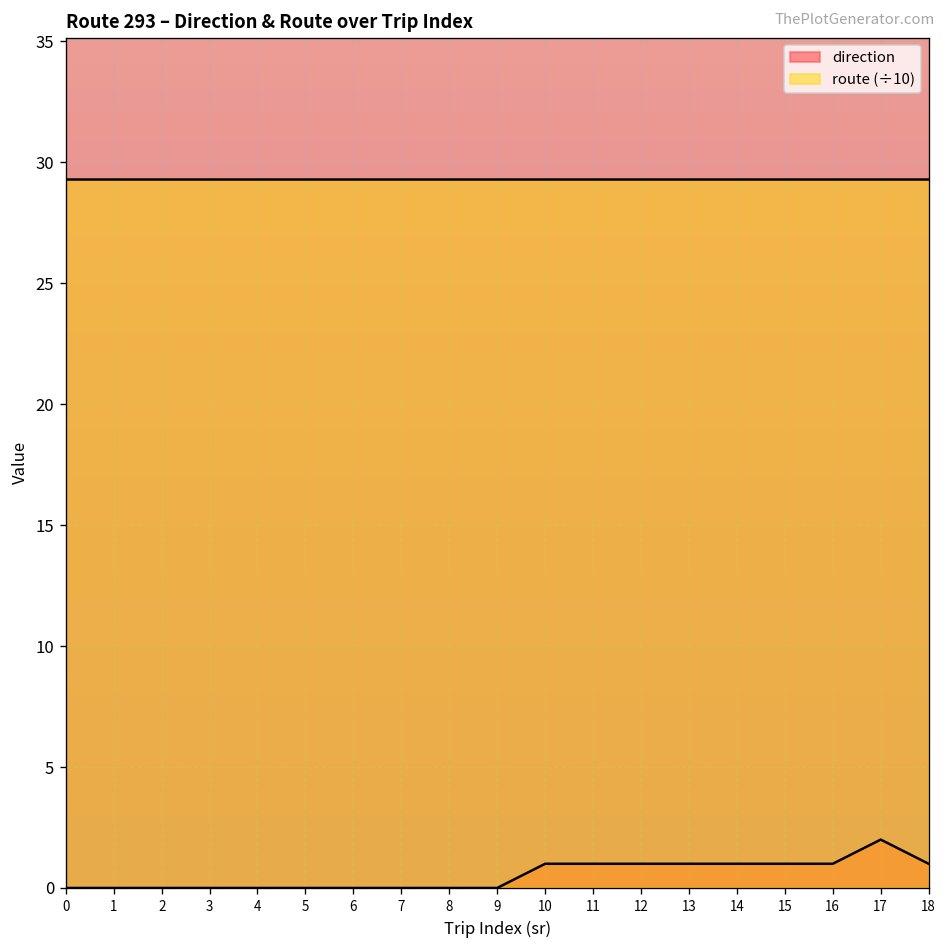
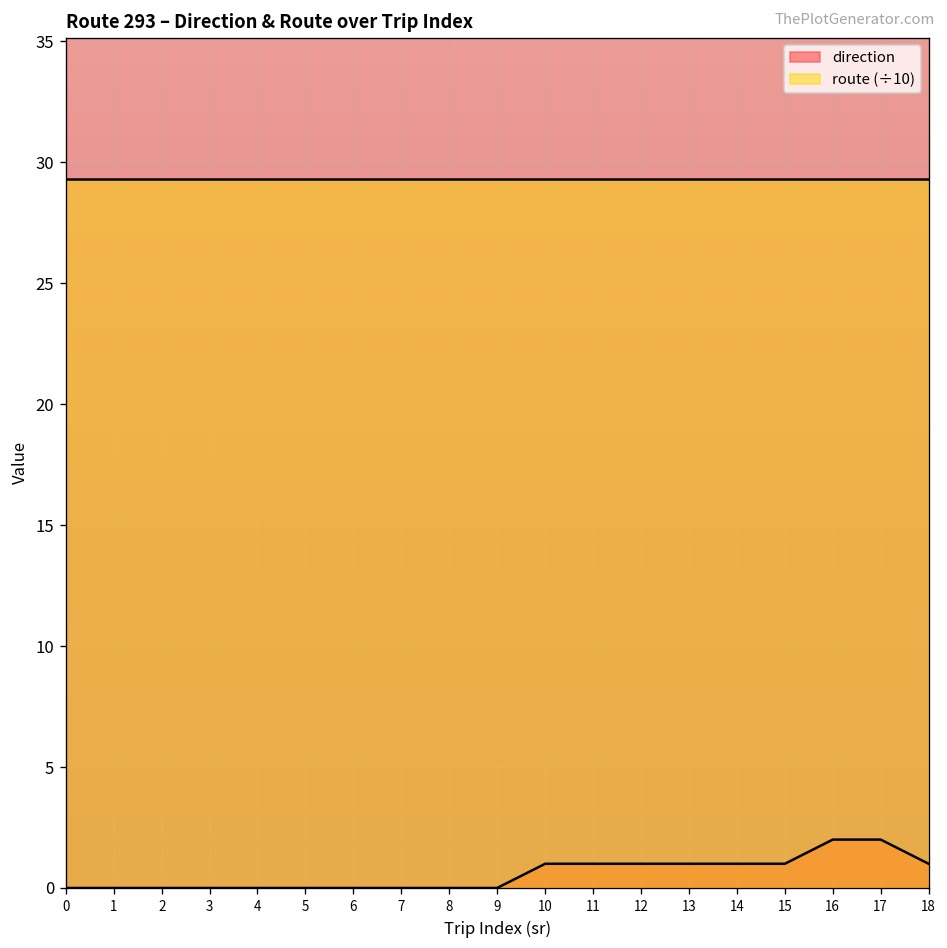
  {
    "direction": {
      "0": 0,
      "1": 0,
      "2": 0,
      "3": 0,
      "4": 0,
      "5": 0,
      "6": 0,
      "7": 0,
      "8": 0,
      "9": 0,
      "10": 1,
      "11": 1,
      "12": 1,
      "13": 1,
      "14": 1,
      "15": 1,
-     "16": 1,
+     "16": 2,
      "17": 2,
      "18": 1
    },
    "route (÷10)": {
      "0": 29.3,
      "1": 29.3,
      "2": 29.3,
      "3": 29.3,
      "4": 29.3,
      "5": 29.3,
      "6": 29.3,
      "7": 29.3,
      "8": 29.3,
      "9": 29.3,
      "10": 29.3,
      "11": 29.3,
      "12": 29.3,
      "13": 29.3,
      "14": 29.3,
      "15": 29.3,
      "16": 29.3,
      "17": 29.3,
      "18": 29.3
    }
  }
